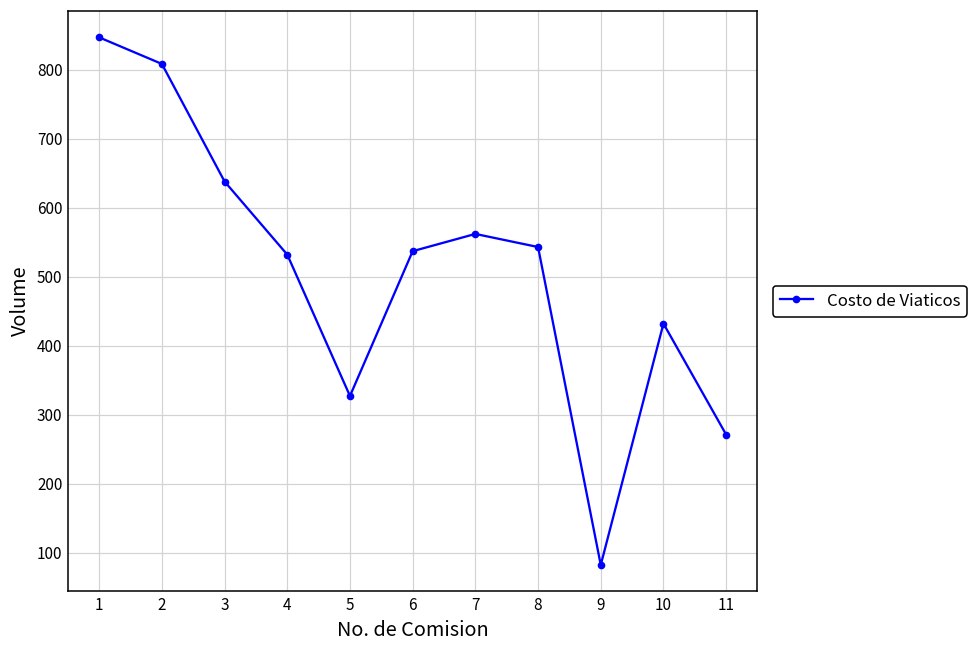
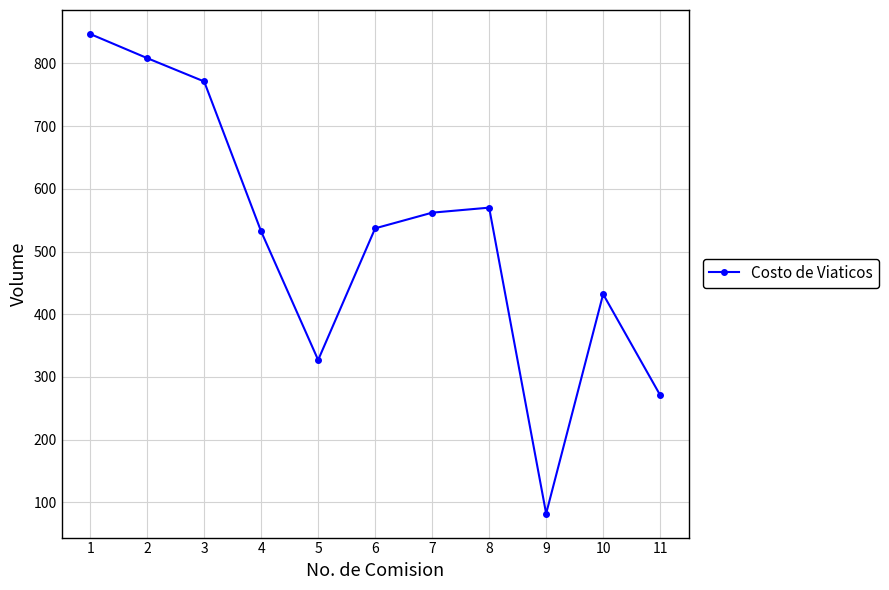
  {
    "1": 850,
    "2": 810,
-   "3": 640,
+   "3": 770,
    "4": 530,
    "5": 330,
    "6": 540,
    "7": 560,
-   "8": 540,
+   "8": 570,
    "9": 80,
    "10": 430,
    "11": 270
  }
